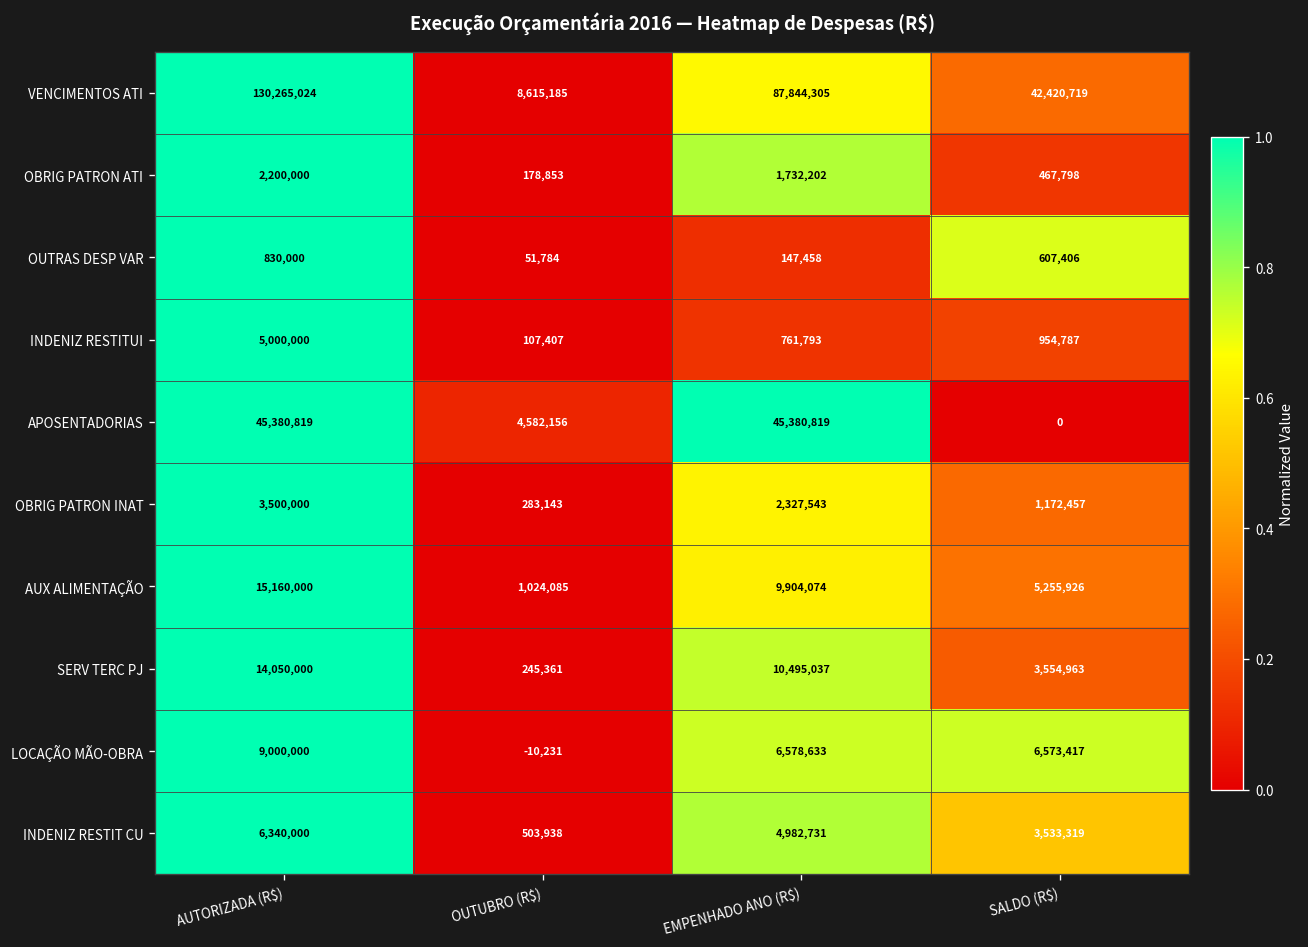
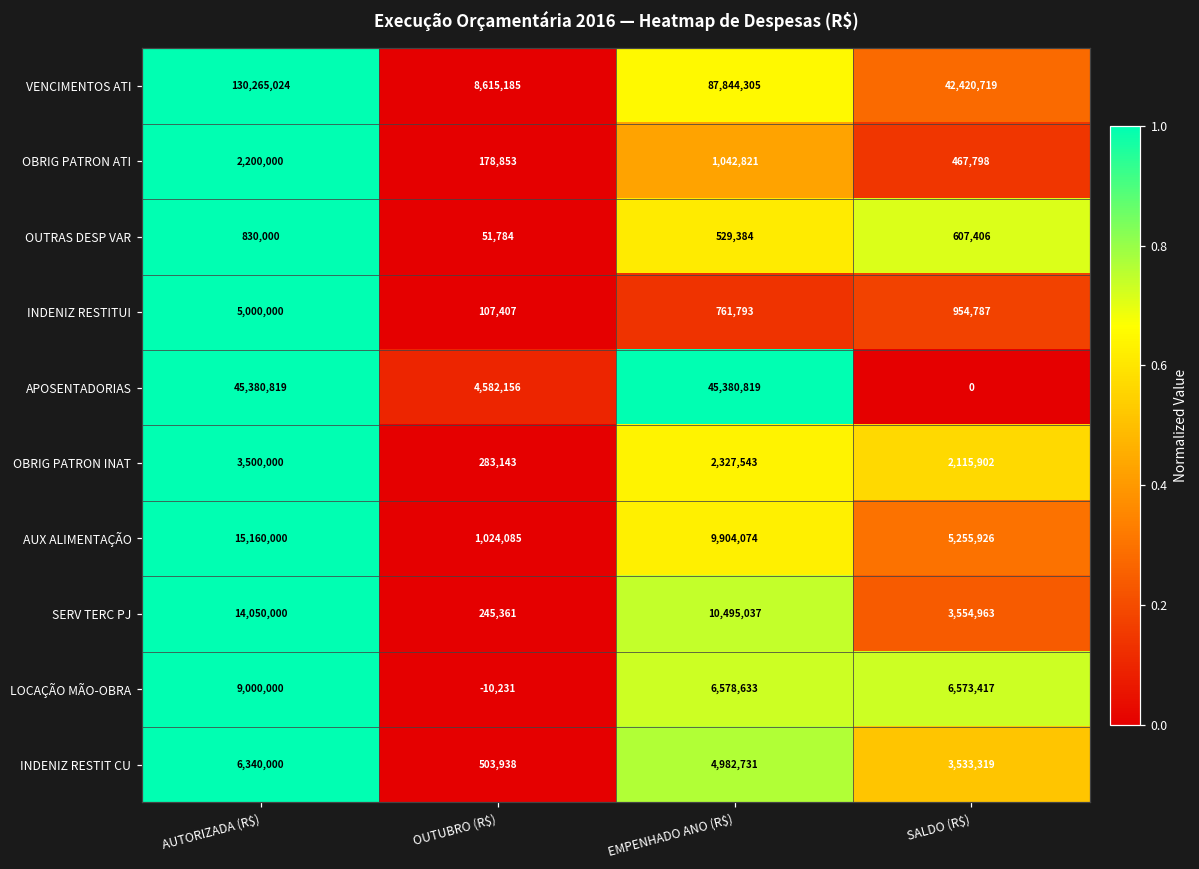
  {
    "VENCIMENTOS ATI": {
      "AUTORIZADA (R$)": "130,265,024",
      "OUTUBRO (R$)": "8,615,185",
      "EMPENHADO ANO (R$)": "87,844,305",
      "SALDO (R$)": "42,420,719"
    },
    "OBRIG PATRON ATI": {
      "AUTORIZADA (R$)": "2,200,000",
      "OUTUBRO (R$)": "178,853",
-     "EMPENHADO ANO (R$)": "1,732,202",
+     "EMPENHADO ANO (R$)": "1,042,821",
      "SALDO (R$)": "467,798"
    },
    "OUTRAS DESP VAR": {
      "AUTORIZADA (R$)": "830,000",
      "OUTUBRO (R$)": "51,784",
-     "EMPENHADO ANO (R$)": "147,458",
+     "EMPENHADO ANO (R$)": "529,384",
      "SALDO (R$)": "607,406"
    },
    "INDENIZ RESTITUI": {
      "AUTORIZADA (R$)": "5,000,000",
      "OUTUBRO (R$)": "107,407",
      "EMPENHADO ANO (R$)": "761,793",
      "SALDO (R$)": "954,787"
    },
    "APOSENTADORIAS": {
      "AUTORIZADA (R$)": "45,380,819",
      "OUTUBRO (R$)": "4,582,156",
      "EMPENHADO ANO (R$)": "45,380,819",
      "SALDO (R$)": "0"
    },
    "OBRIG PATRON INAT": {
      "AUTORIZADA (R$)": "3,500,000",
      "OUTUBRO (R$)": "283,143",
      "EMPENHADO ANO (R$)": "2,327,543",
-     "SALDO (R$)": "1,172,457"
+     "SALDO (R$)": "2,115,902"
    },
    "AUX ALIMENTAÇÃO": {
      "AUTORIZADA (R$)": "15,160,000",
      "OUTUBRO (R$)": "1,024,085",
      "EMPENHADO ANO (R$)": "9,904,074",
      "SALDO (R$)": "5,255,926"
    },
    "SERV TERC PJ": {
      "AUTORIZADA (R$)": "14,050,000",
      "OUTUBRO (R$)": "245,361",
      "EMPENHADO ANO (R$)": "10,495,037",
      "SALDO (R$)": "3,554,963"
    },
    "LOCAÇÃO MÃO-OBRA": {
      "AUTORIZADA (R$)": "9,000,000",
      "OUTUBRO (R$)": "-10,231",
      "EMPENHADO ANO (R$)": "6,578,633",
      "SALDO (R$)": "6,573,417"
    },
    "INDENIZ RESTIT CU": {
      "AUTORIZADA (R$)": "6,340,000",
      "OUTUBRO (R$)": "503,938",
      "EMPENHADO ANO (R$)": "4,982,731",
      "SALDO (R$)": "3,533,319"
    }
  }
